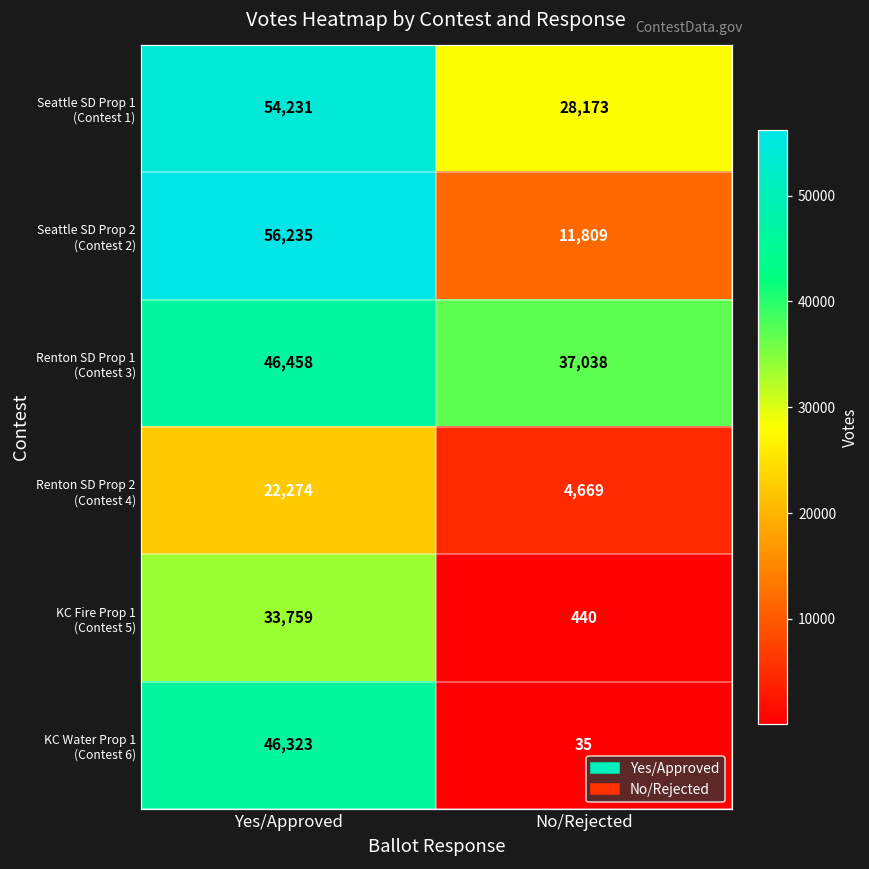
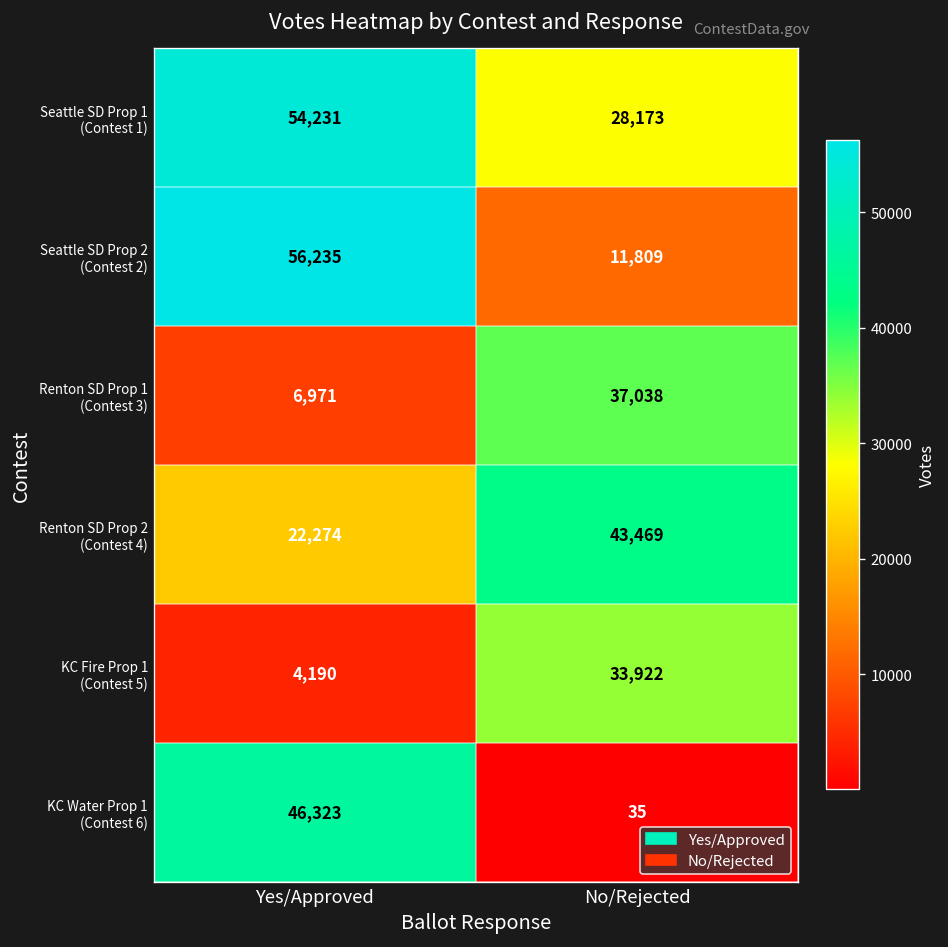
  {
    "Seattle SD Prop 1 (Contest 1)": {
      "Yes/Approved": "54,231",
      "No/Rejected": "28,173"
    },
    "Seattle SD Prop 2 (Contest 2)": {
      "Yes/Approved": "56,235",
      "No/Rejected": "11,809"
    },
    "Renton SD Prop 1 (Contest 3)": {
-     "Yes/Approved": "46,458",
+     "Yes/Approved": "6,971",
      "No/Rejected": "37,038"
    },
    "Renton SD Prop 2 (Contest 4)": {
      "Yes/Approved": "22,274",
-     "No/Rejected": "4,669"
+     "No/Rejected": "43,469"
    },
    "KC Fire Prop 1 (Contest 5)": {
-     "Yes/Approved": "33,759",
-     "No/Rejected": "440"
+     "Yes/Approved": "4,190",
+     "No/Rejected": "33,922"
    },
    "KC Water Prop 1 (Contest 6)": {
      "Yes/Approved": "46,323",
      "No/Rejected": "35"
    }
  }
